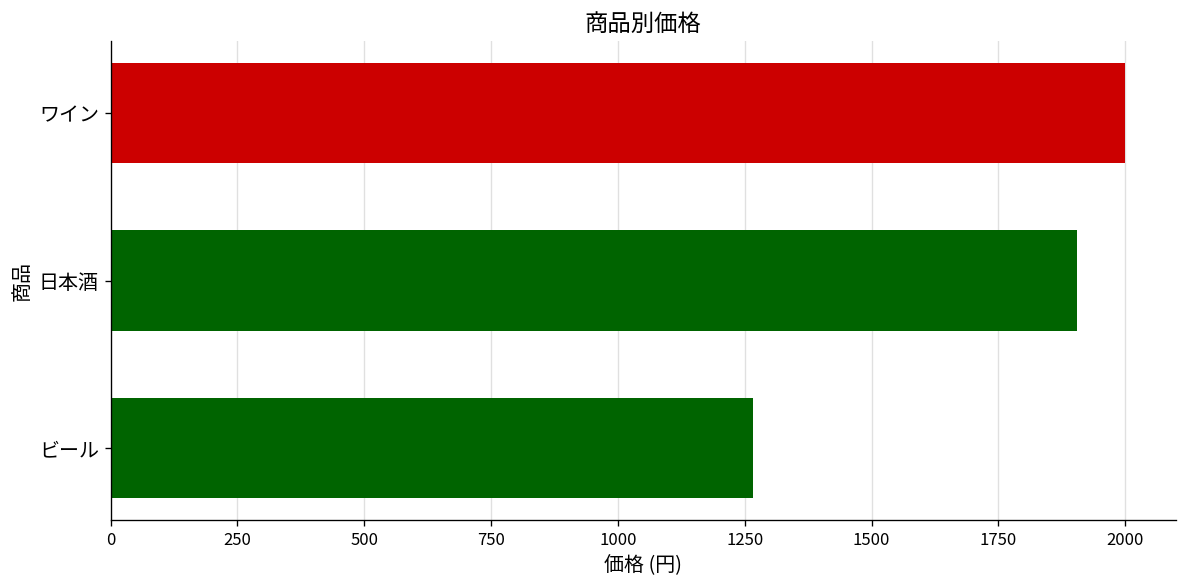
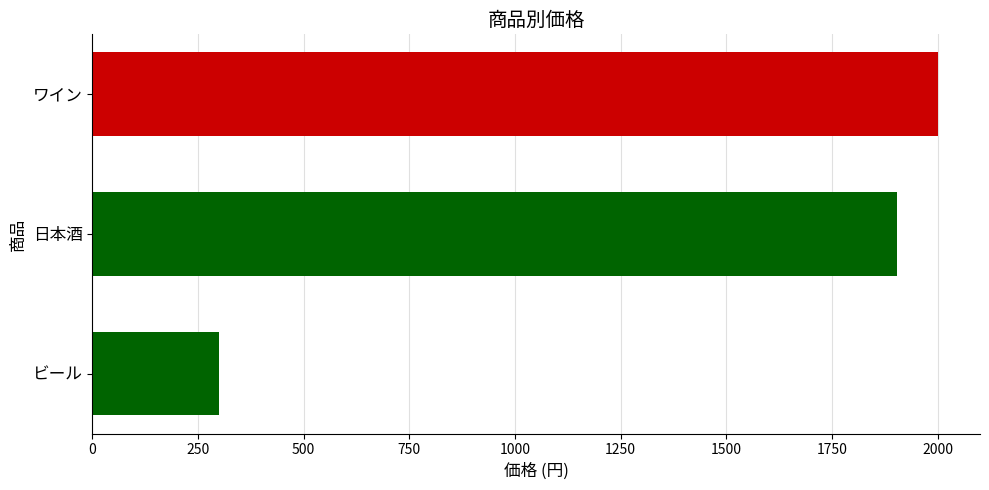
  {
    "ワイン": 2000,
    "日本酒": 1900,
-   "ビール": 1270
+   "ビール": 300
  }
